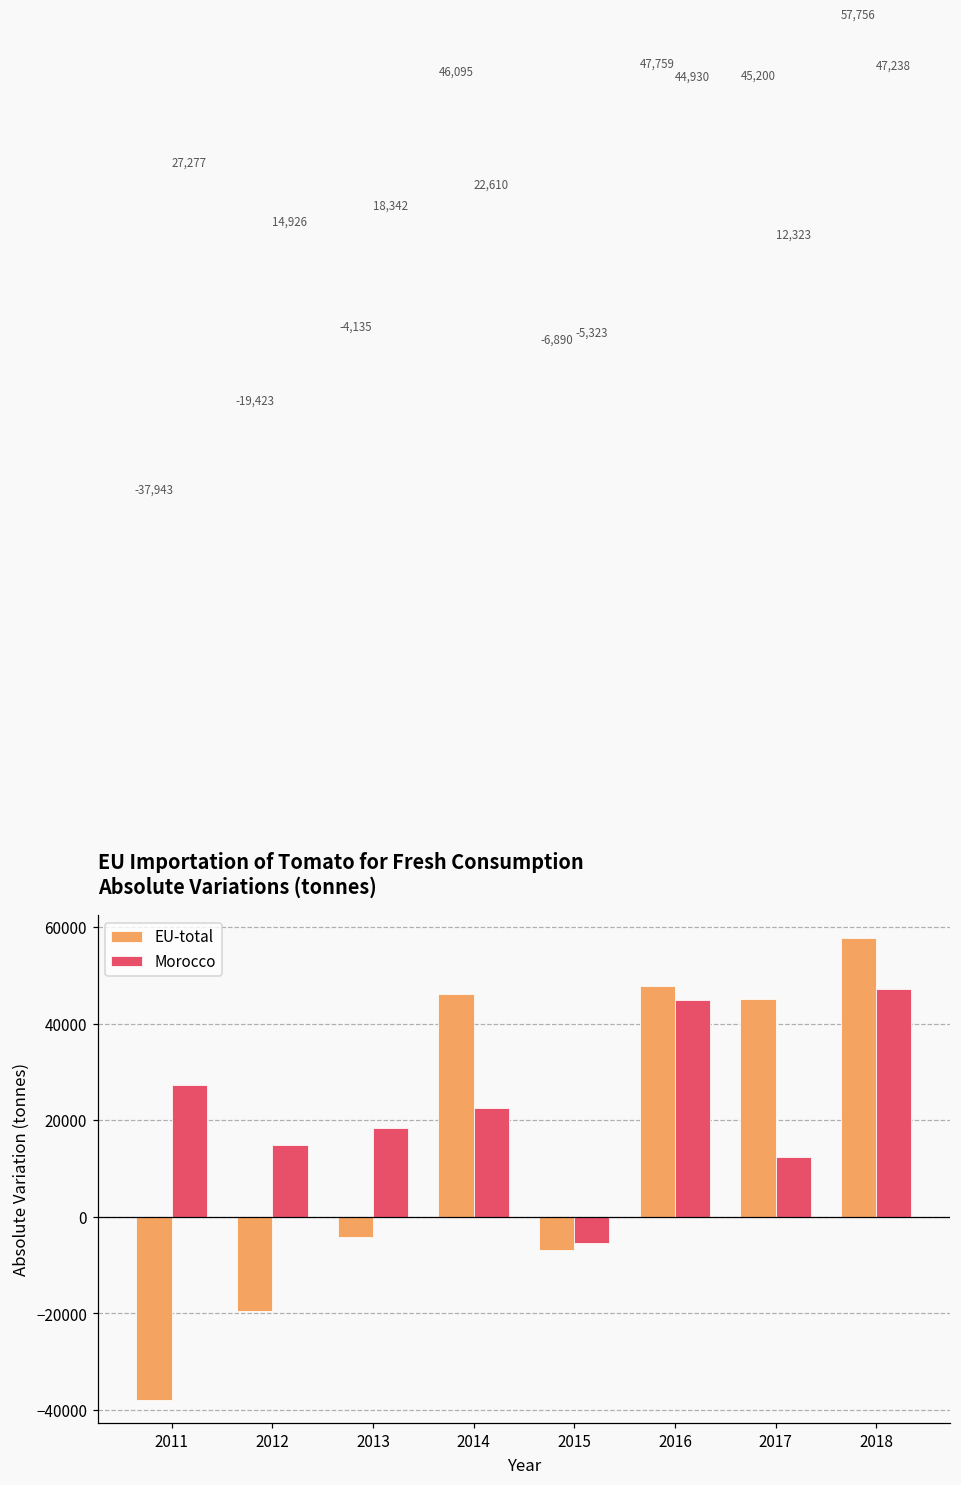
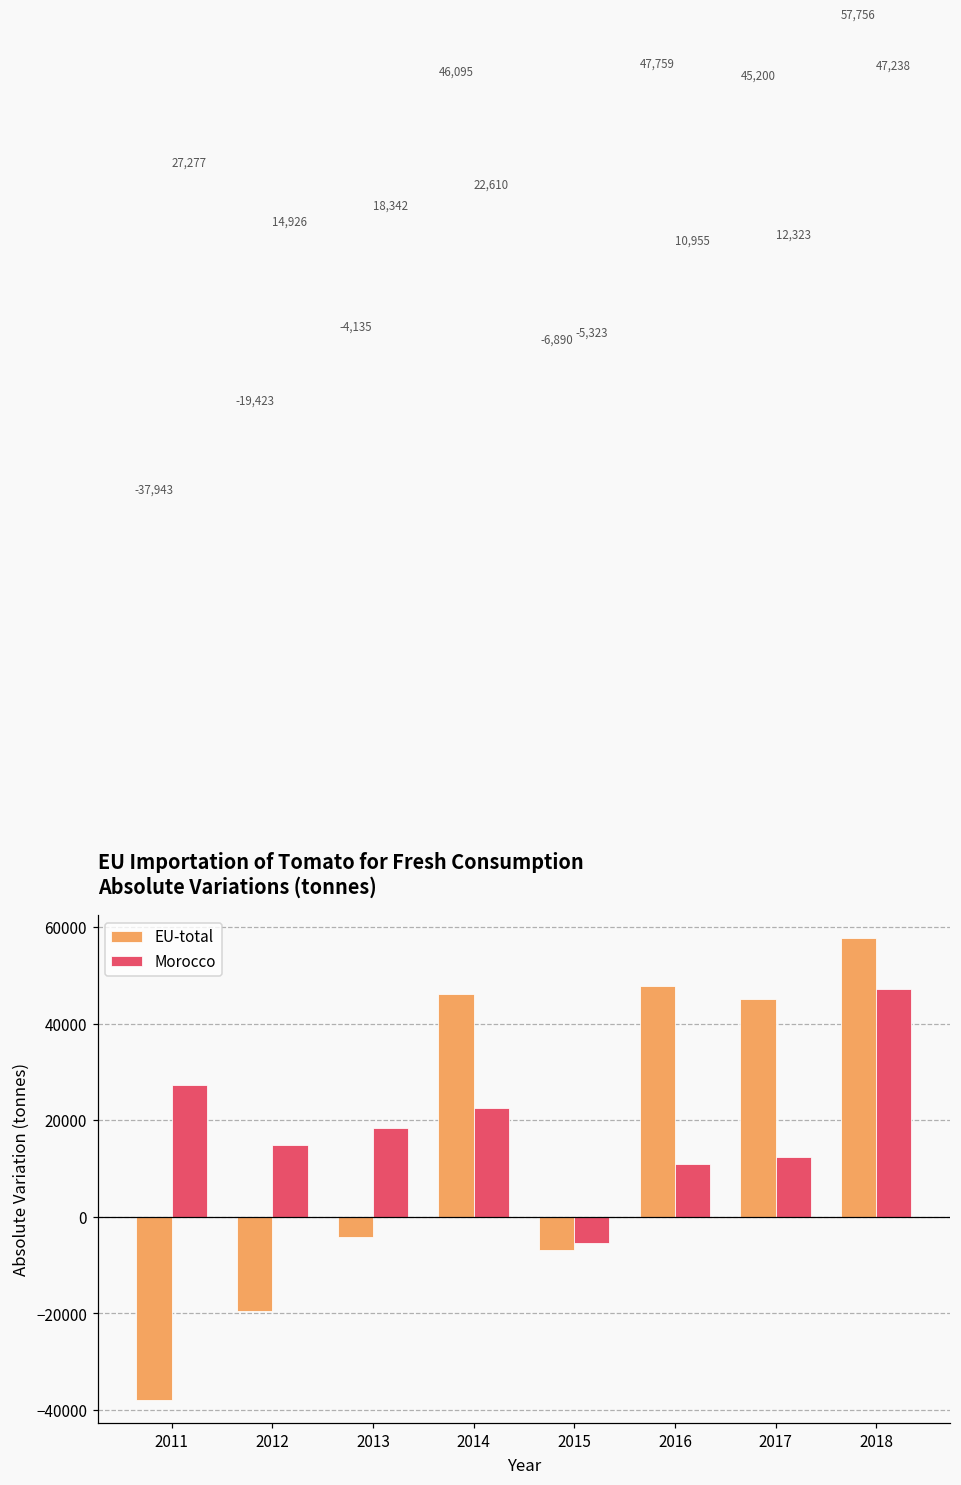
  {
    "EU-total": {
      "2011": "-38000",
      "2012": "-19000",
      "2013": "-4000",
      "2014": "46000",
      "2015": "-7000",
      "2016": "48000",
      "2017": "45000",
      "2018": "58000"
    },
    "Morocco": {
-     "2016": "44,930"
+     "2016": "10,955"
    }
  }
